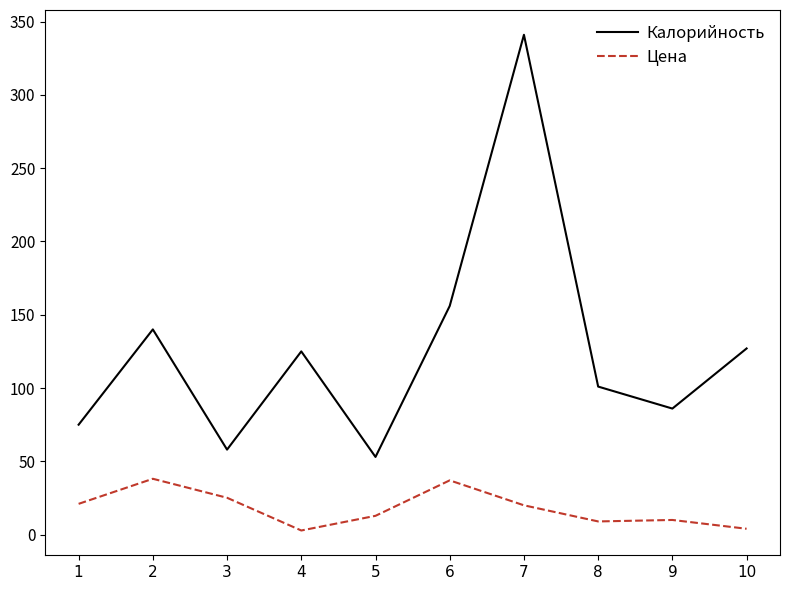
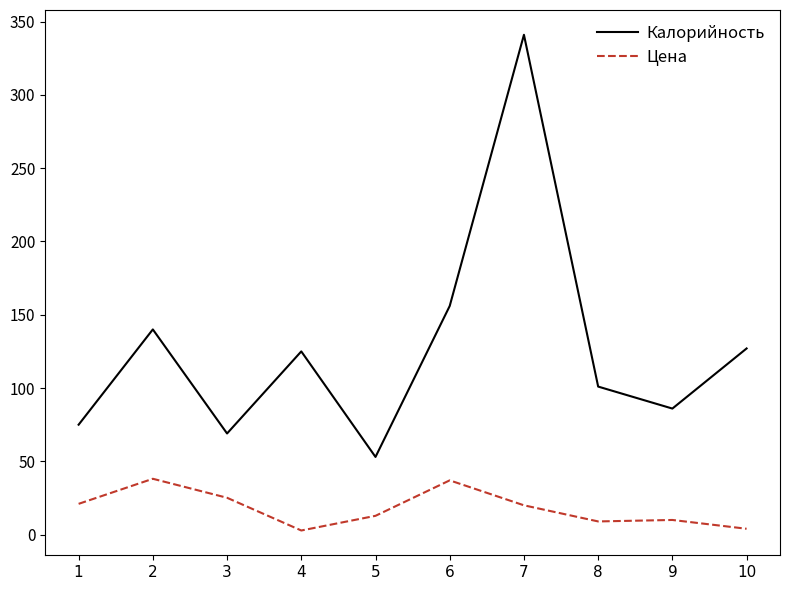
  {
    "Калорийность": {
      "1": 75,
      "2": 140,
-     "3": 58,
+     "3": 69,
      "4": 125,
      "5": 53,
      "6": 156,
      "7": 341,
      "8": 101,
      "9": 86,
      "10": 127
    },
    "Цена": {
      "1": 21,
      "2": 38,
      "3": 25,
      "4": 3,
      "5": 13,
      "6": 37,
      "7": 20,
      "8": 9,
      "9": 10,
      "10": 4
    }
  }
